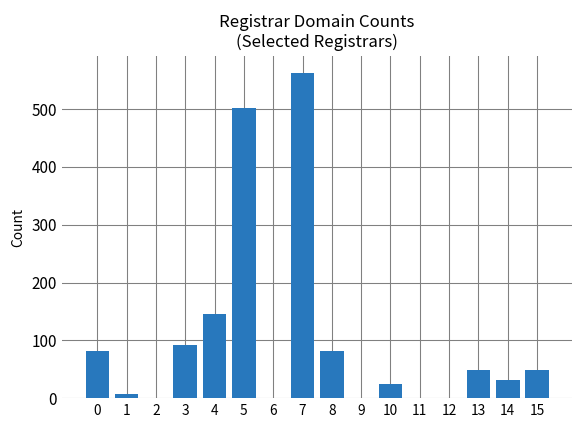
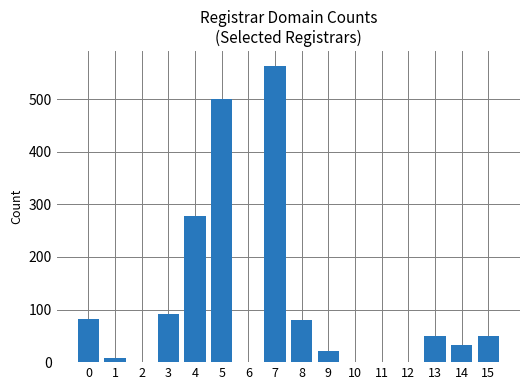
  {
    "0": 80,
    "1": 10,
    "2": 0,
    "3": 90,
-   "4": 150,
+   "4": 280,
    "5": 500,
    "7": 560,
    "8": 80,
-   "9": 0,
-   "10": 20,
+   "9": 20,
+   "10": 0,
    "11": 0,
    "12": 0,
    "13": 50,
    "14": 30,
    "15": 50
  }
